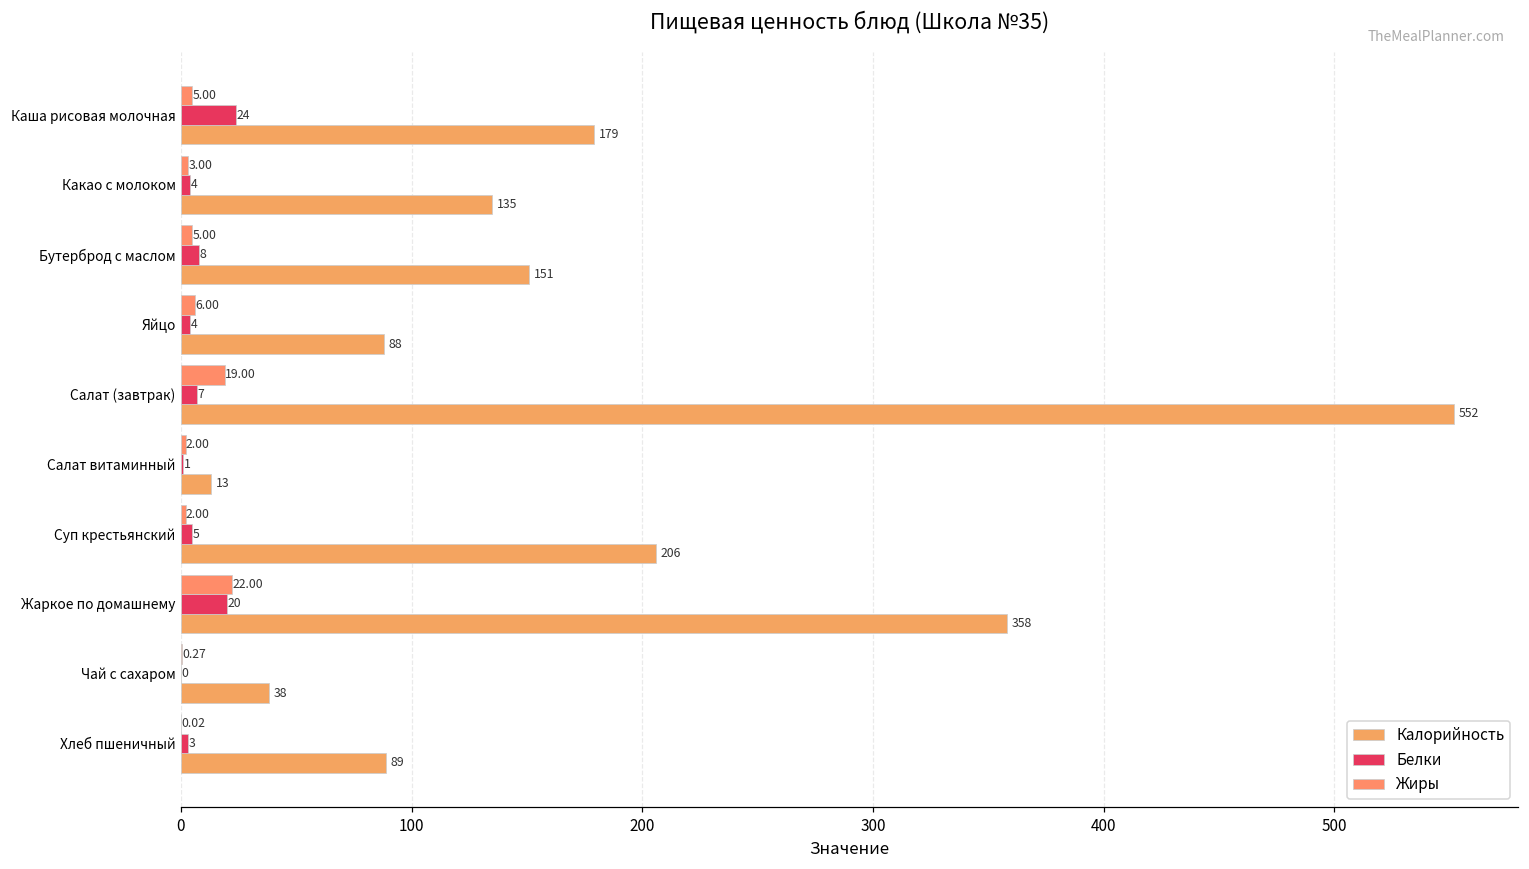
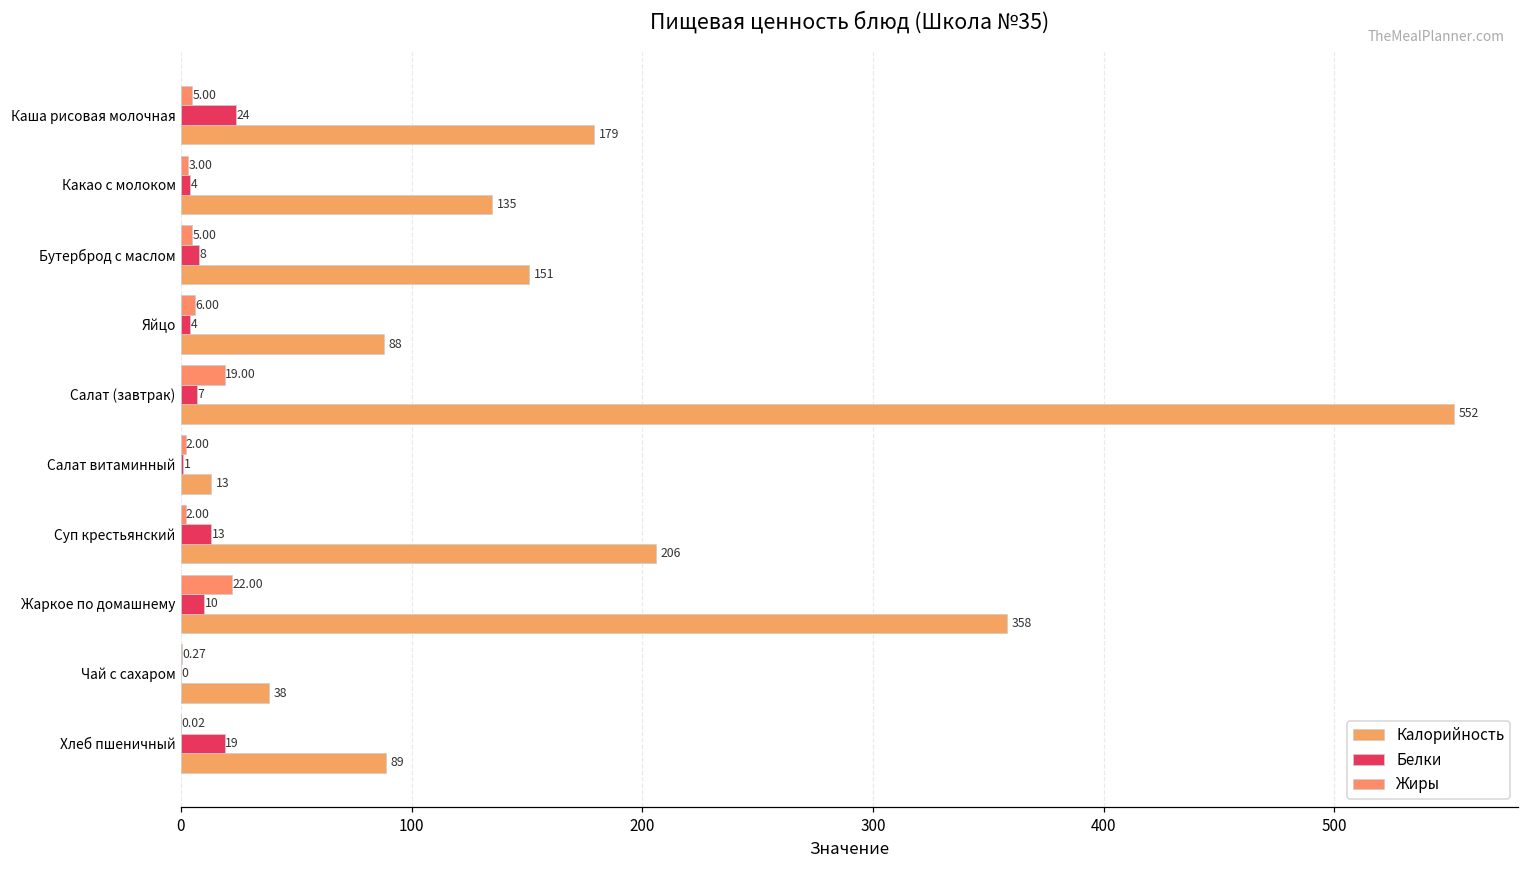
  {
    "Белки": {
      "Каша рисовая молочная": 24,
      "Какао с молоком": 4,
      "Бутерброд с маслом": 8,
      "Яйцо": 4,
      "Салат (завтрак)": 7,
      "Салат витаминный": 1,
-     "Суп крестьянский": 5,
-     "Жаркое по домашнему": 20,
+     "Суп крестьянский": 13,
+     "Жаркое по домашнему": 10,
      "Чай с сахаром": 0,
-     "Хлеб пшеничный": 3
+     "Хлеб пшеничный": 19
    }
  }
